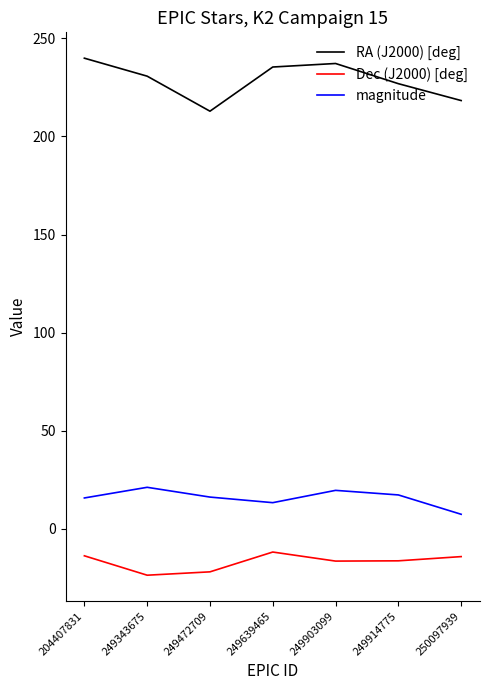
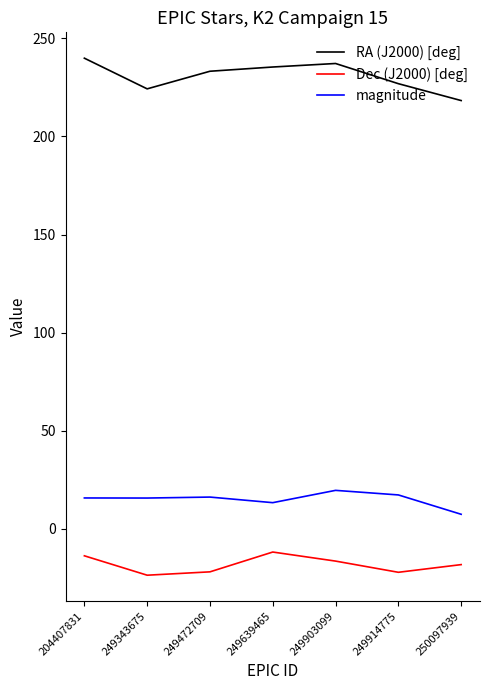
  {
    "RA (J2000) [deg]": {
      "204407831": 240,
-     "249343675": 231,
-     "249472709": 213,
+     "249343675": 224,
+     "249472709": 233,
      "249639465": 235,
      "249903099": 237,
      "249914775": 227,
      "250097939": 218
    },
    "Dec (J2000) [deg]": {
      "204407831": -14,
      "249343675": -24,
      "249472709": -22,
      "249639465": -12,
      "249903099": -17,
-     "249914775": -16,
-     "250097939": -14
+     "249914775": -22,
+     "250097939": -18
    },
    "magnitude": {
      "204407831": 16,
-     "249343675": 21,
+     "249343675": 16,
      "249472709": 16,
      "249639465": 13,
      "249903099": 19,
      "249914775": 17,
      "250097939": 7
    }
  }
